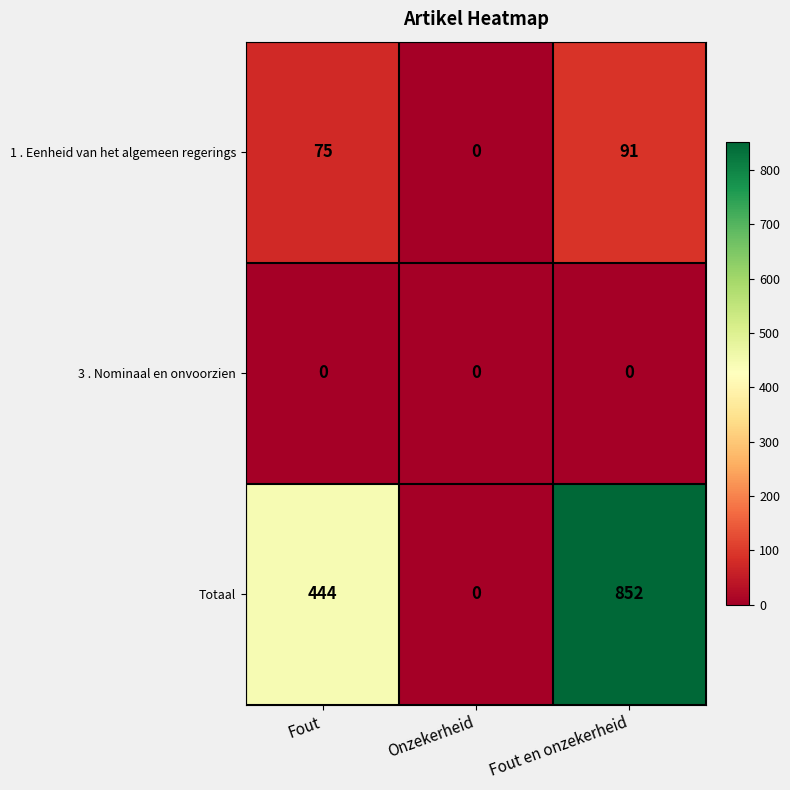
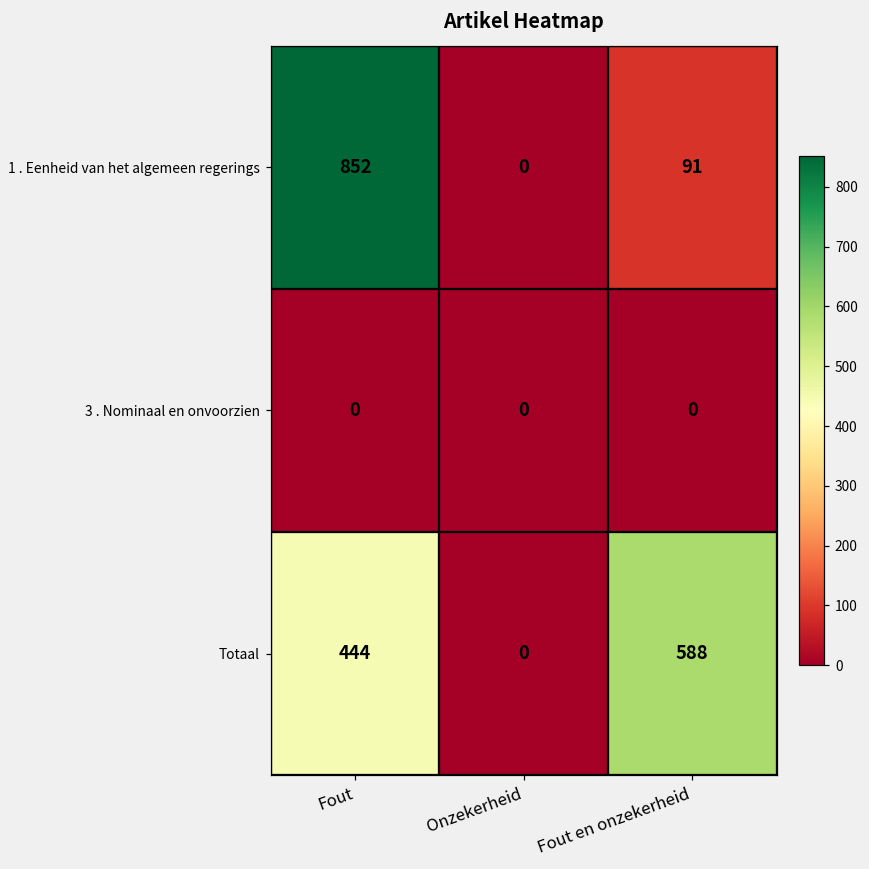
  {
    "1 . Eenheid van het algemeen regerings": {
-     "Fout": 75,
+     "Fout": 852,
      "Onzekerheid": 0,
      "Fout en onzekerheid": 91
    },
    "3 . Nominaal en onvoorzien": {
      "Fout": 0,
      "Onzekerheid": 0,
      "Fout en onzekerheid": 0
    },
    "Totaal": {
      "Fout": 444,
      "Onzekerheid": 0,
-     "Fout en onzekerheid": 852
+     "Fout en onzekerheid": 588
    }
  }
